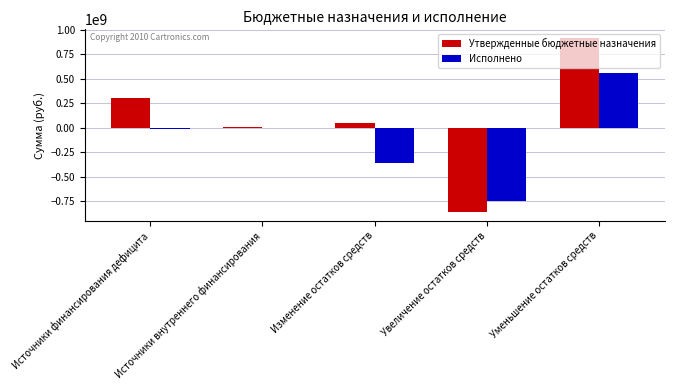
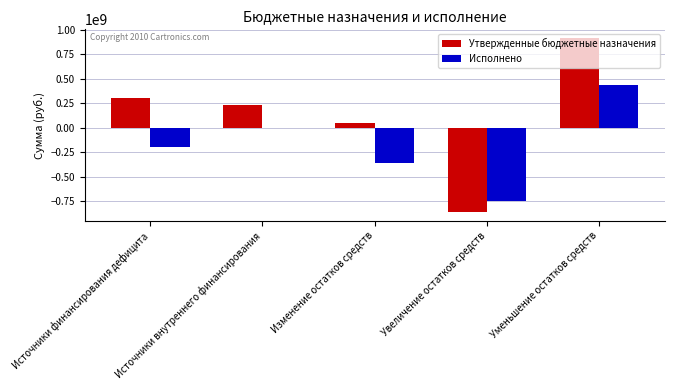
  {
    "Утвержденные бюджетные назначения": {
      "Источники финансирования дефицита": 300000000,
-     "Источники внутреннего финансирования": 0,
+     "Источники внутреннего финансирования": 200000000,
      "Изменение остатков средств": 100000000,
      "Увеличение остатков средств": -900000000
    },
    "Исполнено": {
-     "Источники финансирования дефицита": 0,
+     "Источники финансирования дефицита": -200000000,
      "Источники внутреннего финансирования": 0,
      "Изменение остатков средств": -400000000,
      "Увеличение остатков средств": -700000000,
-     "Уменьшение остатков средств": 600000000
+     "Уменьшение остатков средств": 400000000
    }
  }
